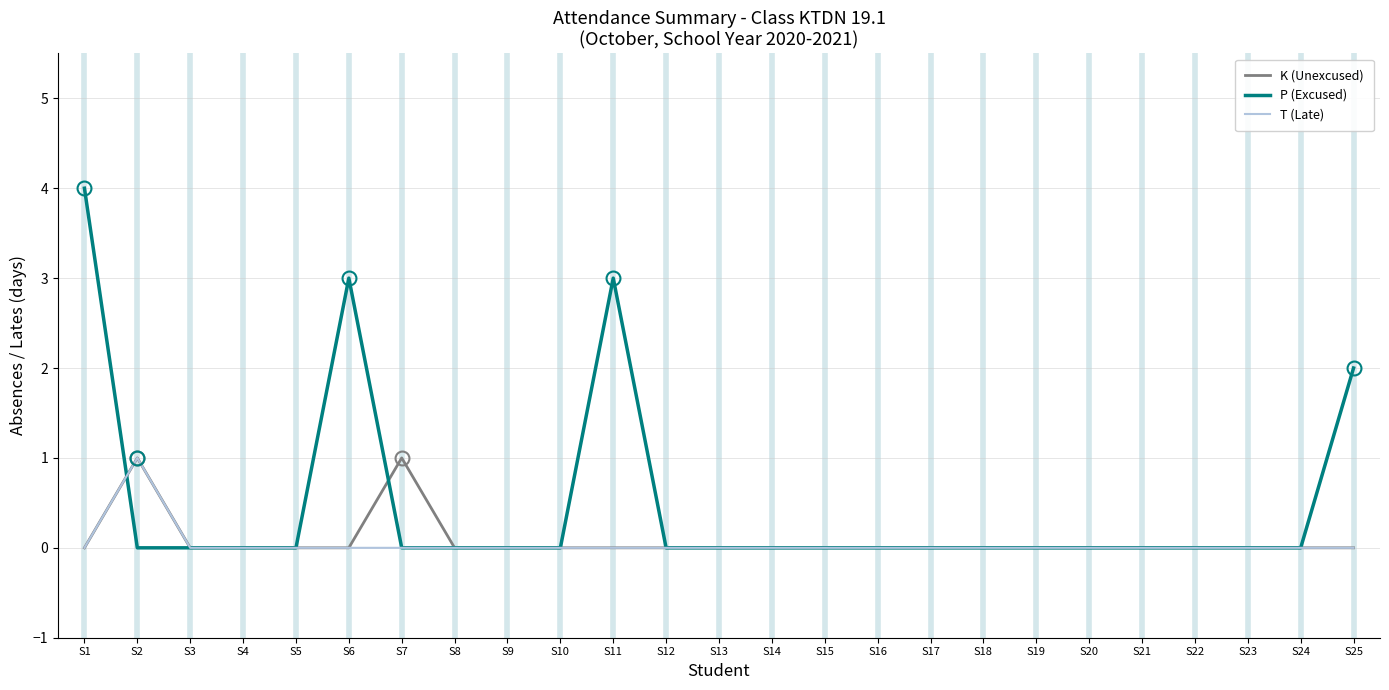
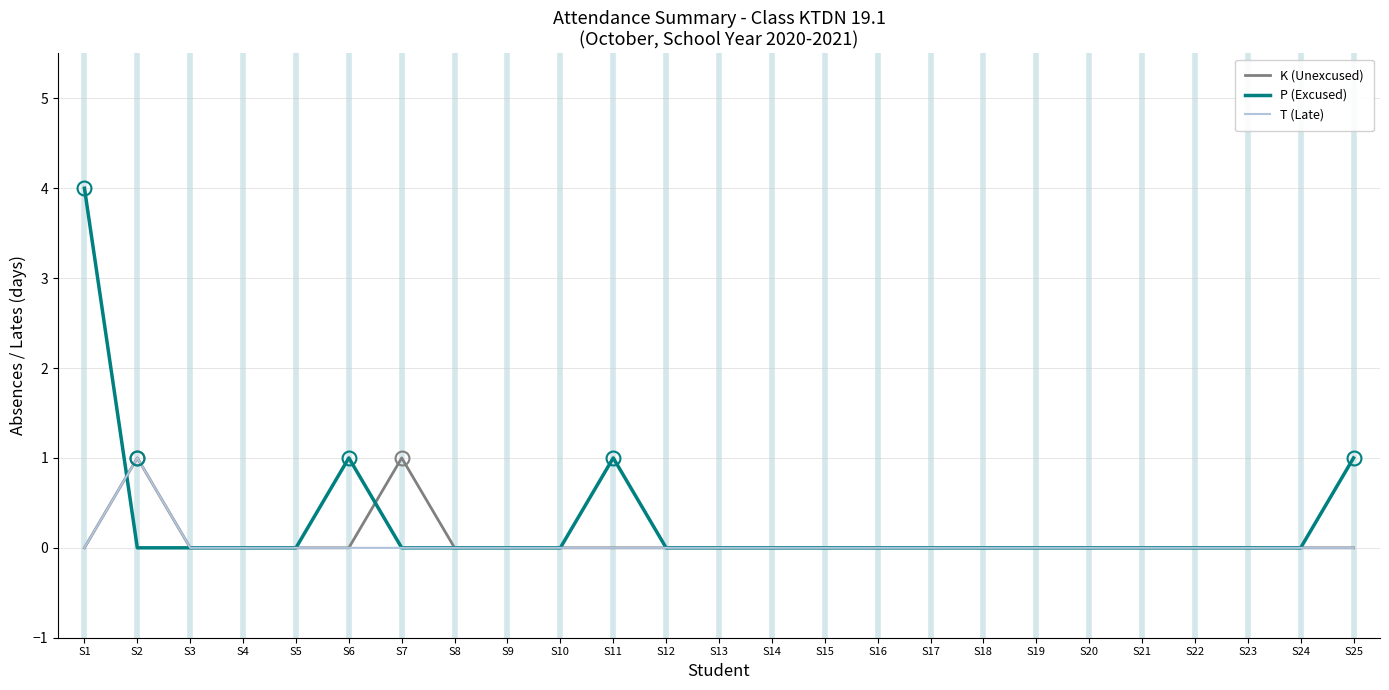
  {
    "P (Excused)": {
      "S2": 0,
-     "S6": 3,
-     "S11": 3,
-     "S25": 2
+     "S6": 1,
+     "S11": 1,
+     "S25": 1
    }
  }
